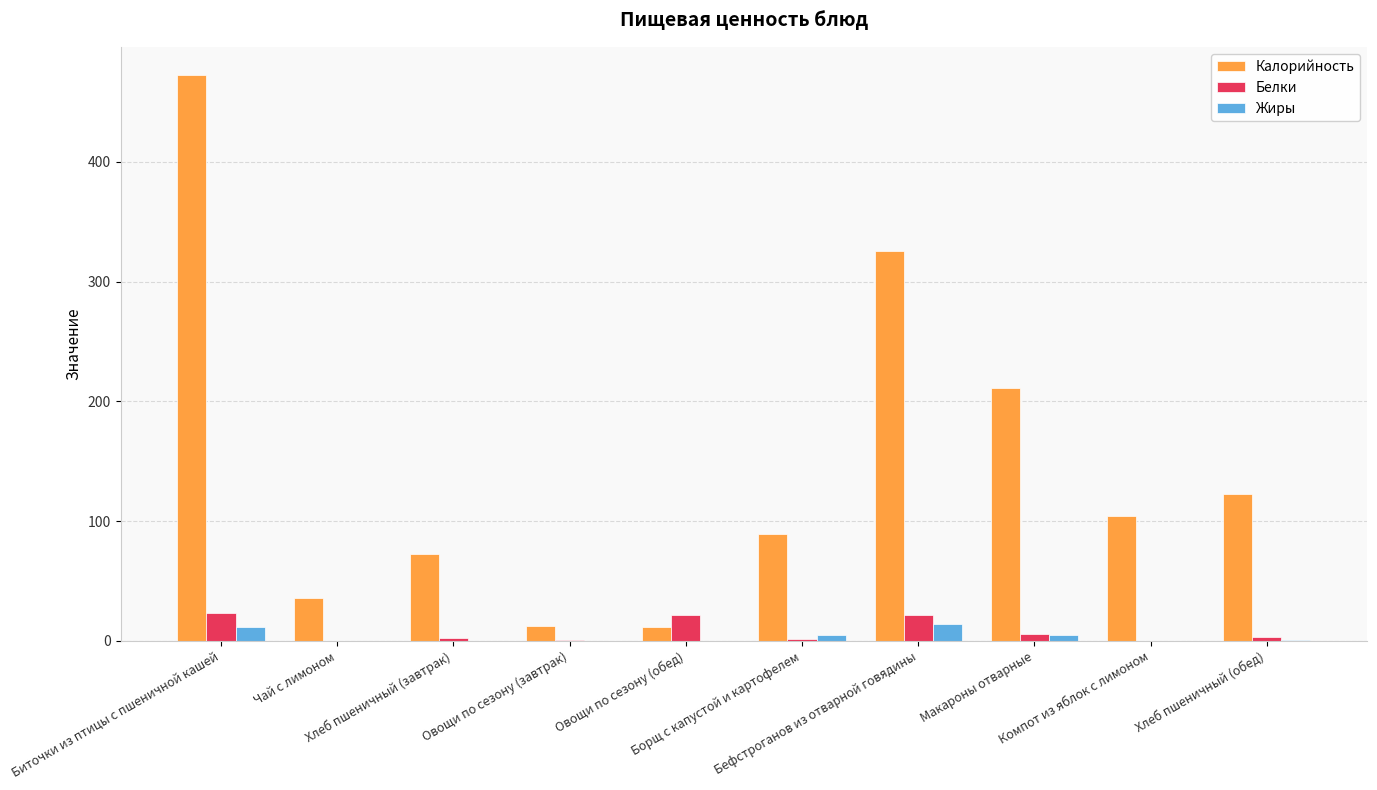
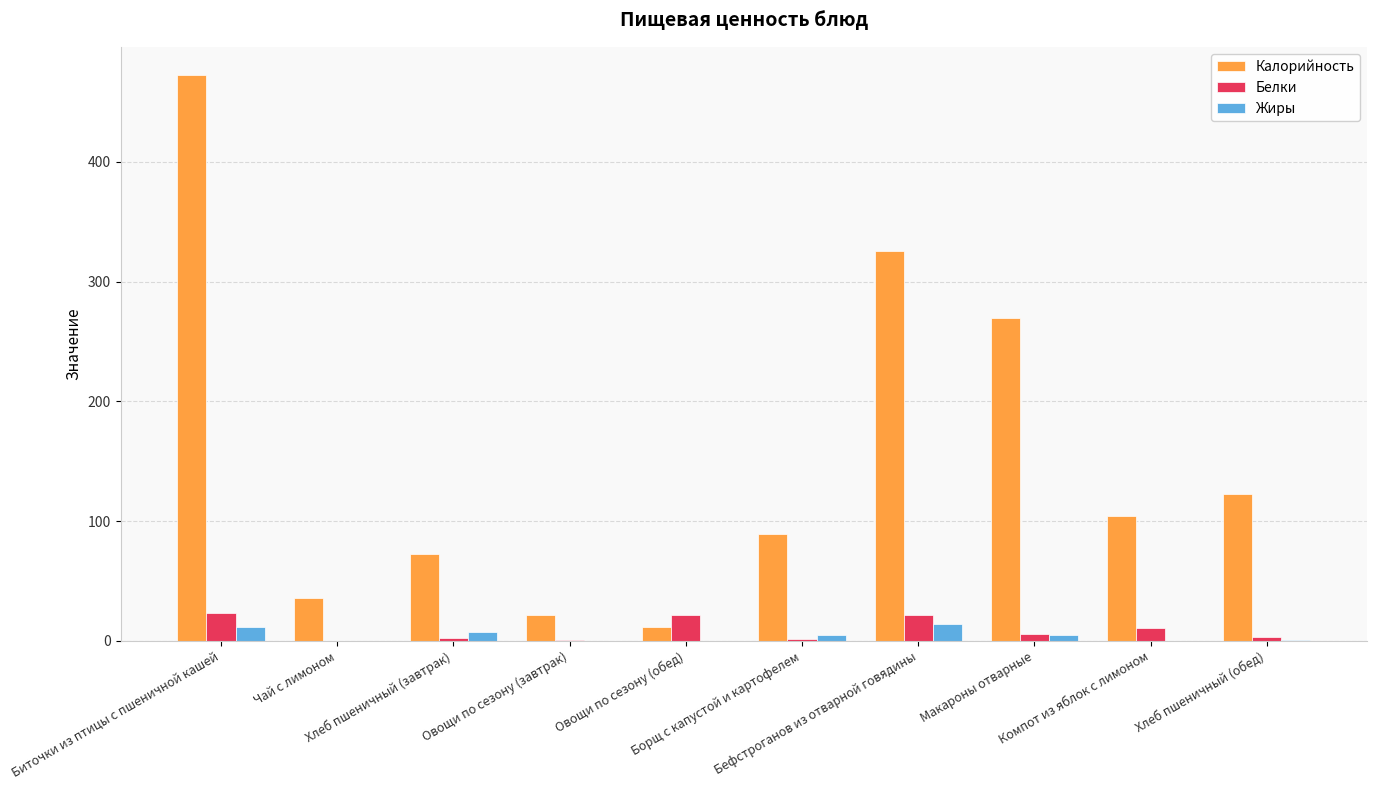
  {
    "Калорийность": {
      "Биточки из птицы с пшеничной кашей": 472,
      "Чай с лимоном": 36,
      "Хлеб пшеничный (завтрак)": 73,
-     "Овощи по сезону (завтрак)": 13,
+     "Овощи по сезону (завтрак)": 22,
      "Овощи по сезону (обед)": 12,
      "Борщ с капустой и картофелем": 89,
      "Бефстроганов из отварной говядины": 326,
-     "Макароны отварные": 211,
+     "Макароны отварные": 270,
      "Компот из яблок с лимоном": 104,
      "Хлеб пшеничный (обед)": 123
    },
    "Белки": {
      "Биточки из птицы с пшеничной кашей": 23,
      "Хлеб пшеничный (завтрак)": 2,
      "Овощи по сезону (обед)": 21,
      "Бефстроганов из отварной говядины": 22,
      "Макароны отварные": 6,
-     "Компот из яблок с лимоном": 0,
+     "Компот из яблок с лимоном": 11,
      "Хлеб пшеничный (обед)": 3
    },
    "Жиры": {
      "Биточки из птицы с пшеничной кашей": 12,
      "Чай с лимоном": 0,
-     "Хлеб пшеничный (завтрак)": 0,
+     "Хлеб пшеничный (завтрак)": 7,
      "Борщ с капустой и картофелем": 5,
      "Бефстроганов из отварной говядины": 14,
      "Макароны отварные": 5
    }
  }
